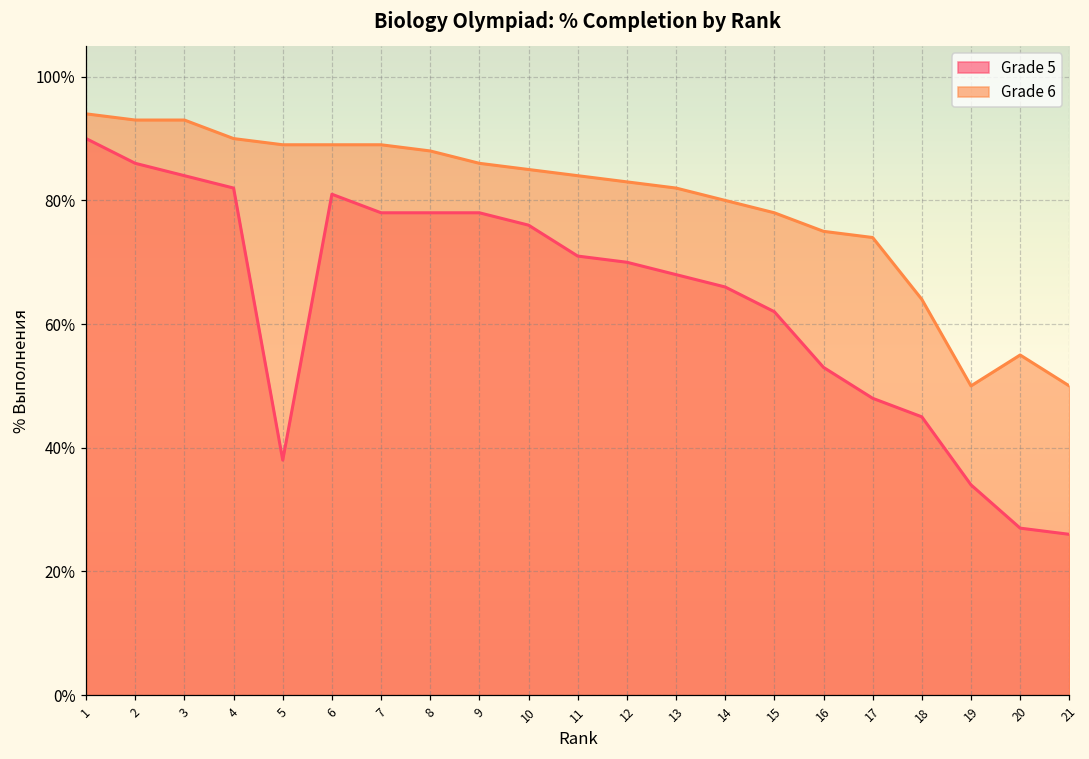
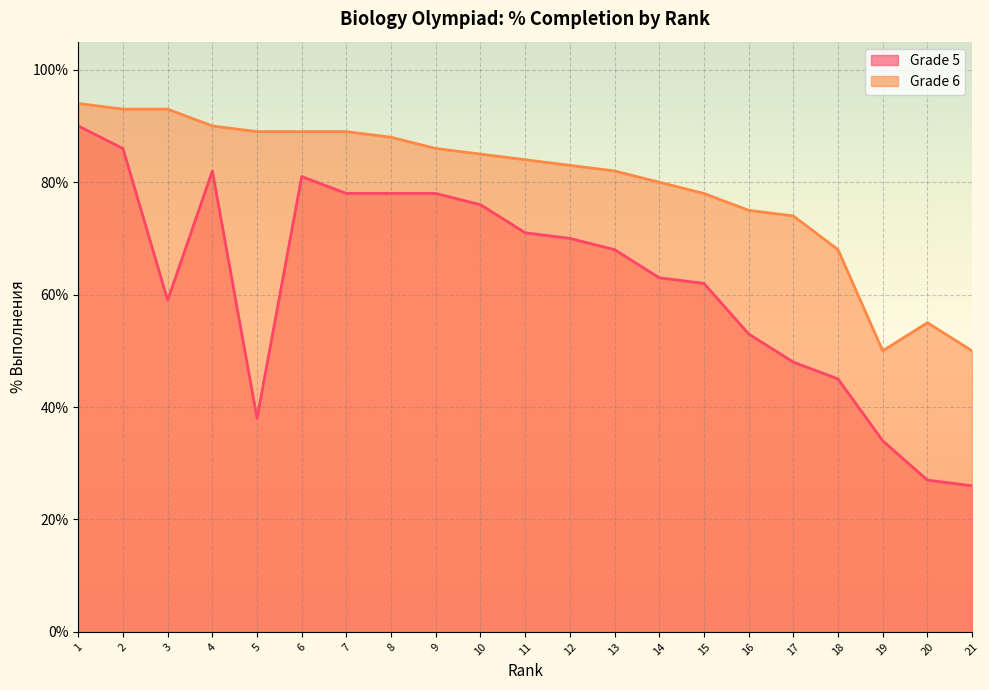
  {
    "Grade 5": {
      "1": "90%",
      "2": "86%",
-     "3": "84%",
+     "3": "59%",
      "4": "82%",
      "5": "38%",
      "6": "81%",
      "7": "78%",
      "8": "78%",
      "9": "78%",
      "10": "76%",
      "11": "71%",
      "12": "70%",
      "13": "68%",
-     "14": "66%",
+     "14": "63%",
      "15": "62%",
      "16": "53%",
      "17": "48%",
      "18": "45%",
      "19": "34%",
      "20": "27%",
      "21": "26%"
    },
    "Grade 6": {
      "1": "94%",
      "2": "93%",
      "3": "93%",
      "4": "90%",
      "5": "89%",
      "6": "89%",
      "7": "89%",
      "8": "88%",
      "9": "86%",
      "10": "85%",
      "11": "84%",
      "12": "83%",
      "13": "82%",
      "14": "80%",
      "15": "78%",
      "16": "75%",
      "17": "74%",
-     "18": "64%",
+     "18": "68%",
      "19": "50%",
      "20": "55%",
      "21": "50%"
    }
  }
